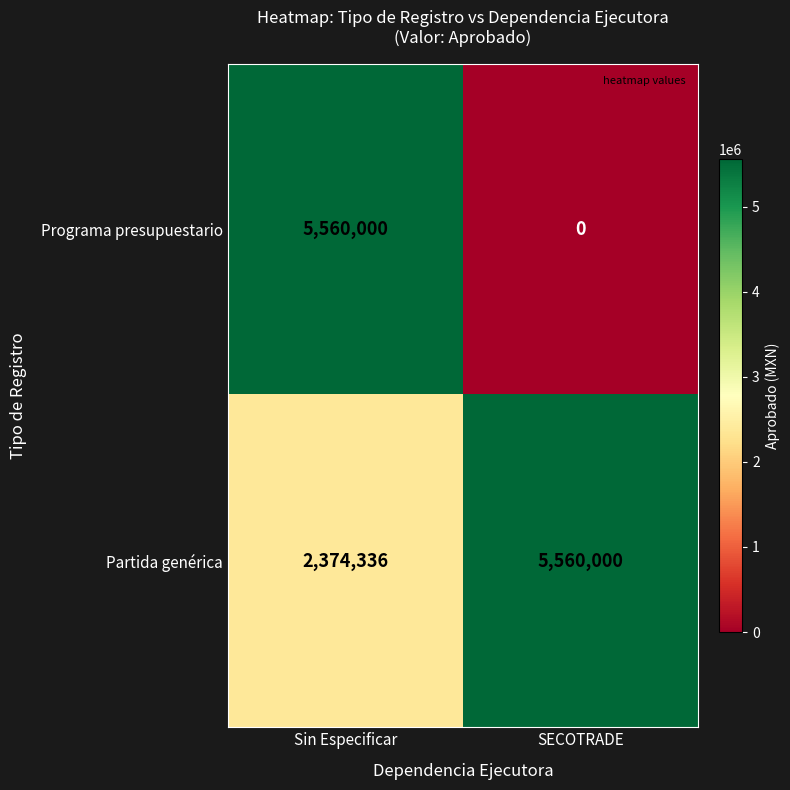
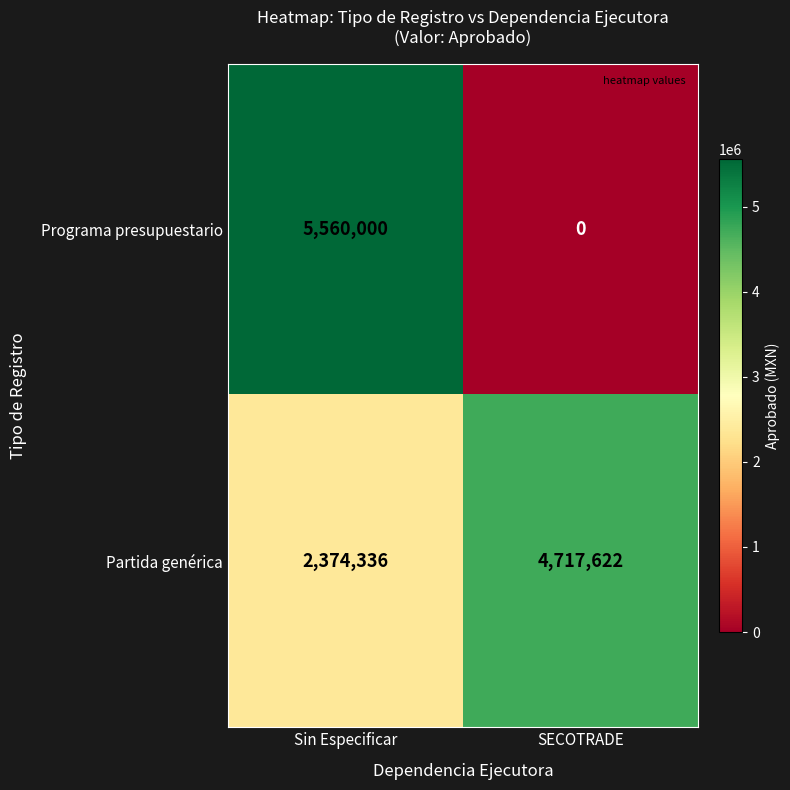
  {
    "Programa presupuestario": {
      "Sin Especificar": "5,560,000",
      "SECOTRADE": "0"
    },
    "Partida genérica": {
      "Sin Especificar": "2,374,336",
-     "SECOTRADE": "5,560,000"
+     "SECOTRADE": "4,717,622"
    }
  }
